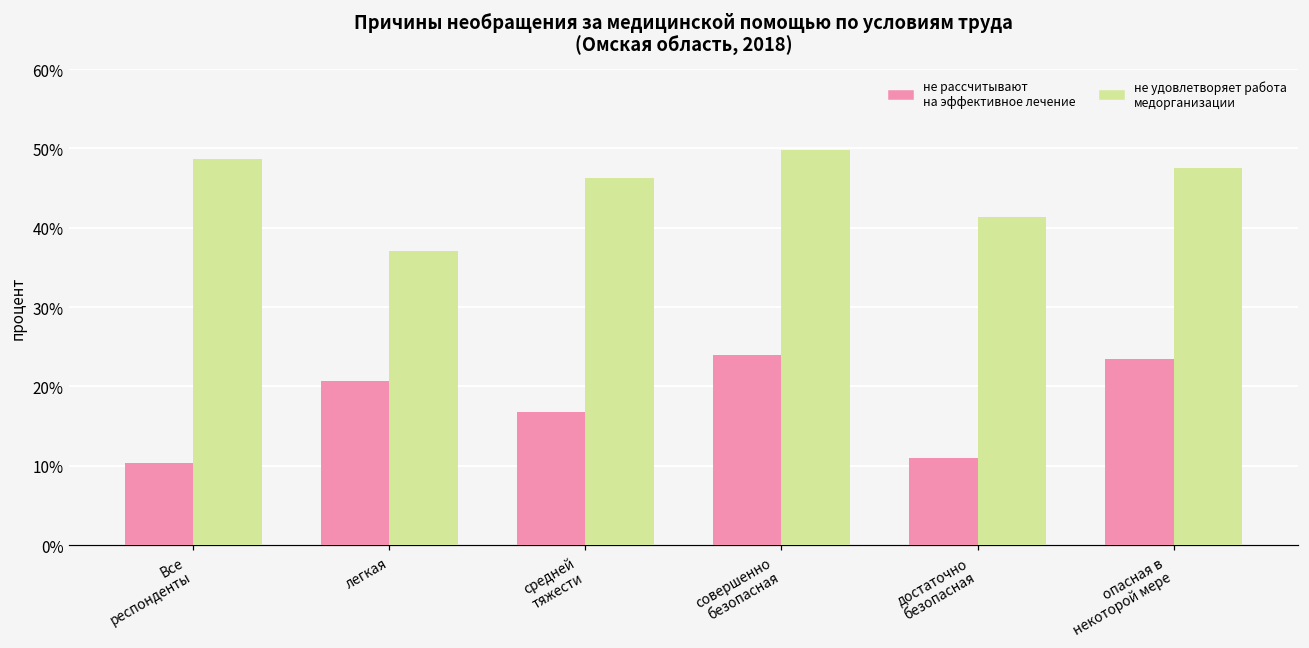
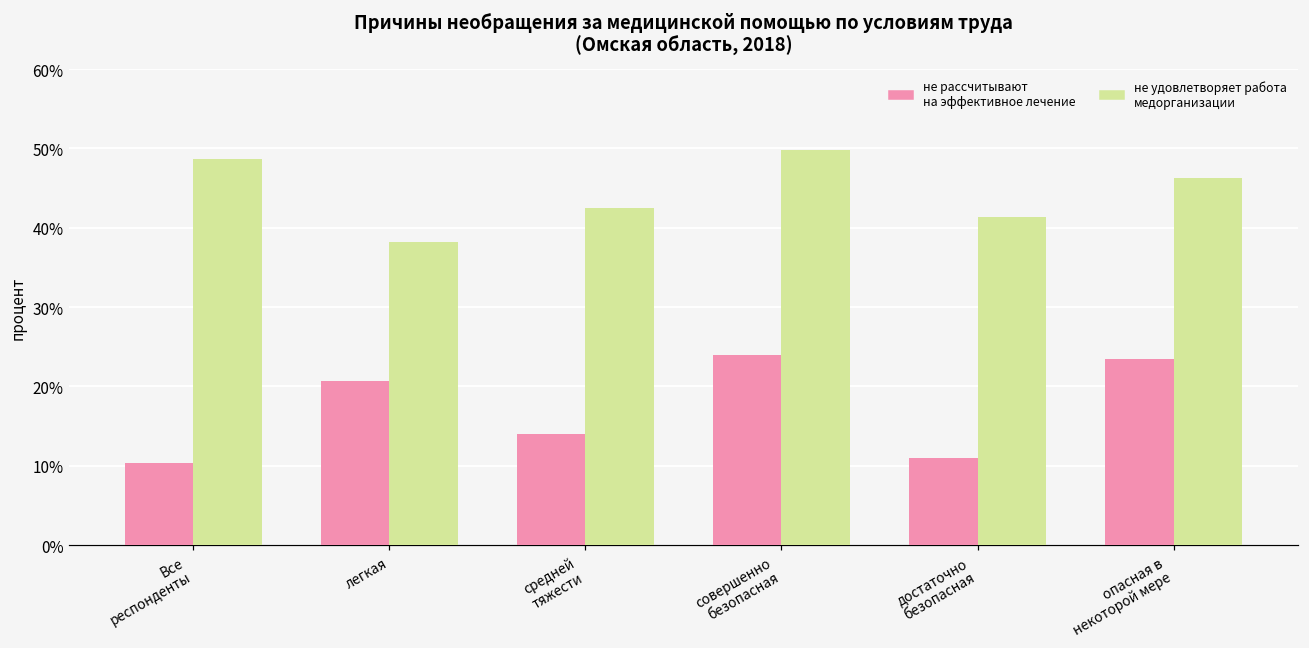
  {
    "не рассчитывают на эффективное лечение": {
      "Все респонденты": "10%",
      "легкая": "21%",
-     "средней тяжести": "17%",
+     "средней тяжести": "14%",
      "совершенно безопасная": "24%",
      "достаточно безопасная": "11%",
      "опасная в некоторой мере": "23%"
    },
    "не удовлетворяет работа медорганизации": {
      "Все респонденты": "49%",
-     "легкая": "37%",
-     "средней тяжести": "46%",
+     "легкая": "38%",
+     "средней тяжести": "42%",
      "совершенно безопасная": "50%",
      "достаточно безопасная": "41%",
-     "опасная в некоторой мере": "48%"
+     "опасная в некоторой мере": "46%"
    }
  }
